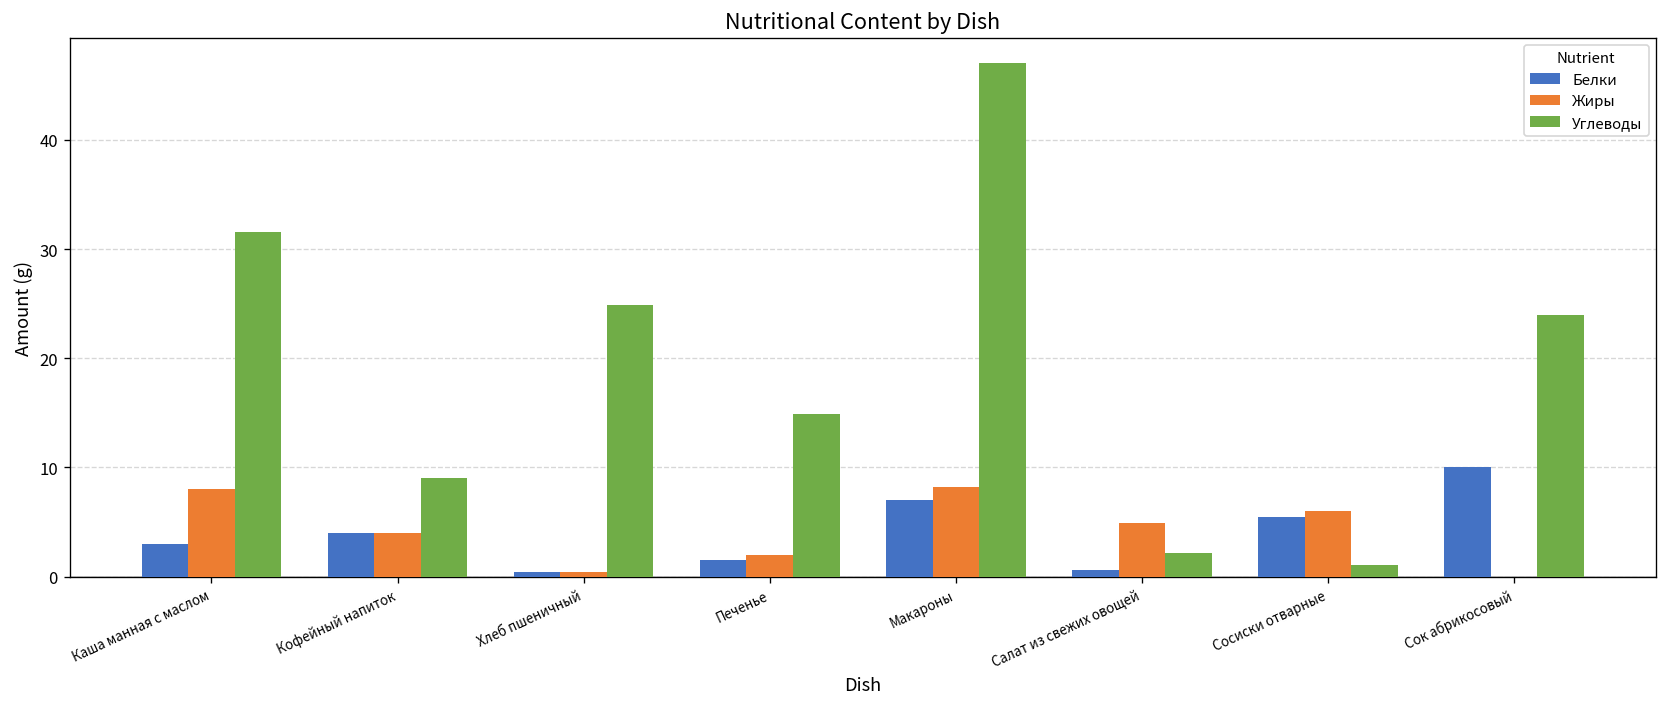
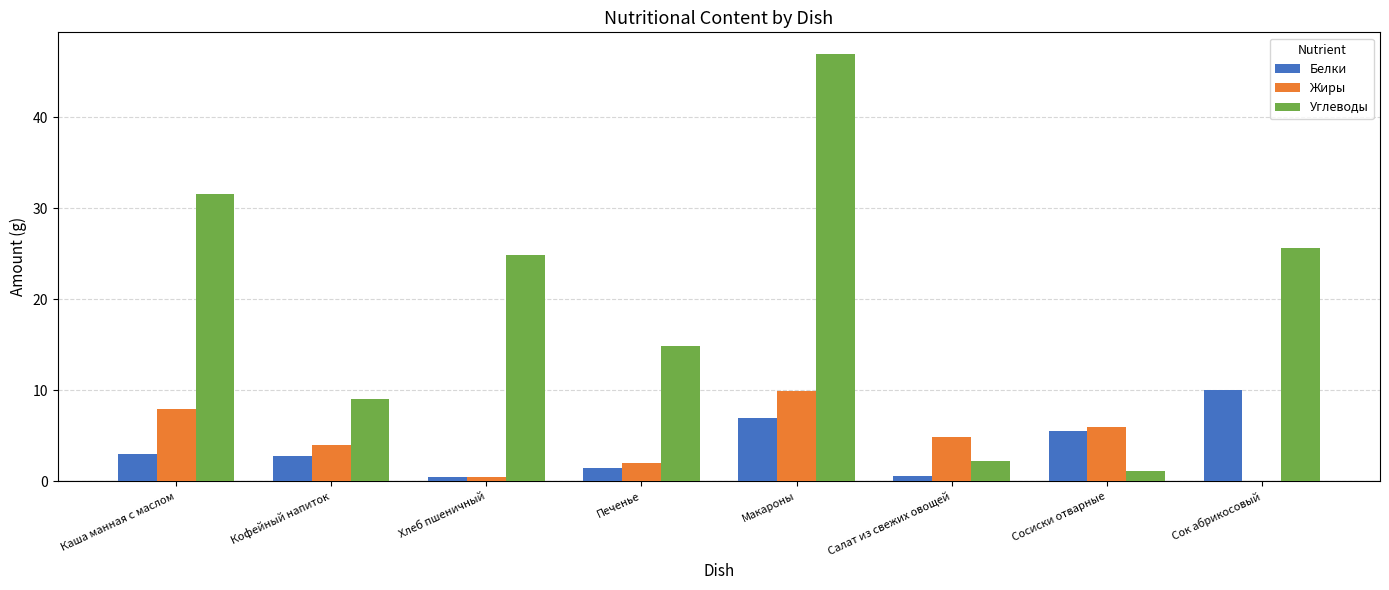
  {
    "Белки": {
      "Каша манная с маслом": 3,
-     "Кофейный напиток": 4,
+     "Кофейный напиток": 3,
      "Хлеб пшеничный": 0,
      "Печенье": 2,
      "Макароны": 7,
      "Салат из свежих овощей": 1,
      "Сосиски отварные": 6,
      "Сок абрикосовый": 10
    },
    "Жиры": {
      "Каша манная с маслом": 8,
      "Кофейный напиток": 4,
      "Хлеб пшеничный": 0,
      "Печенье": 2,
-     "Макароны": 8,
+     "Макароны": 10,
      "Салат из свежих овощей": 5,
      "Сосиски отварные": 6,
      "Сок абрикосовый": 0
    },
    "Углеводы": {
      "Каша манная с маслом": 32,
      "Кофейный напиток": 9,
      "Хлеб пшеничный": 25,
      "Печенье": 15,
      "Макароны": 47,
      "Салат из свежих овощей": 2,
      "Сосиски отварные": 1,
-     "Сок абрикосовый": 24
+     "Сок абрикосовый": 26
    }
  }
